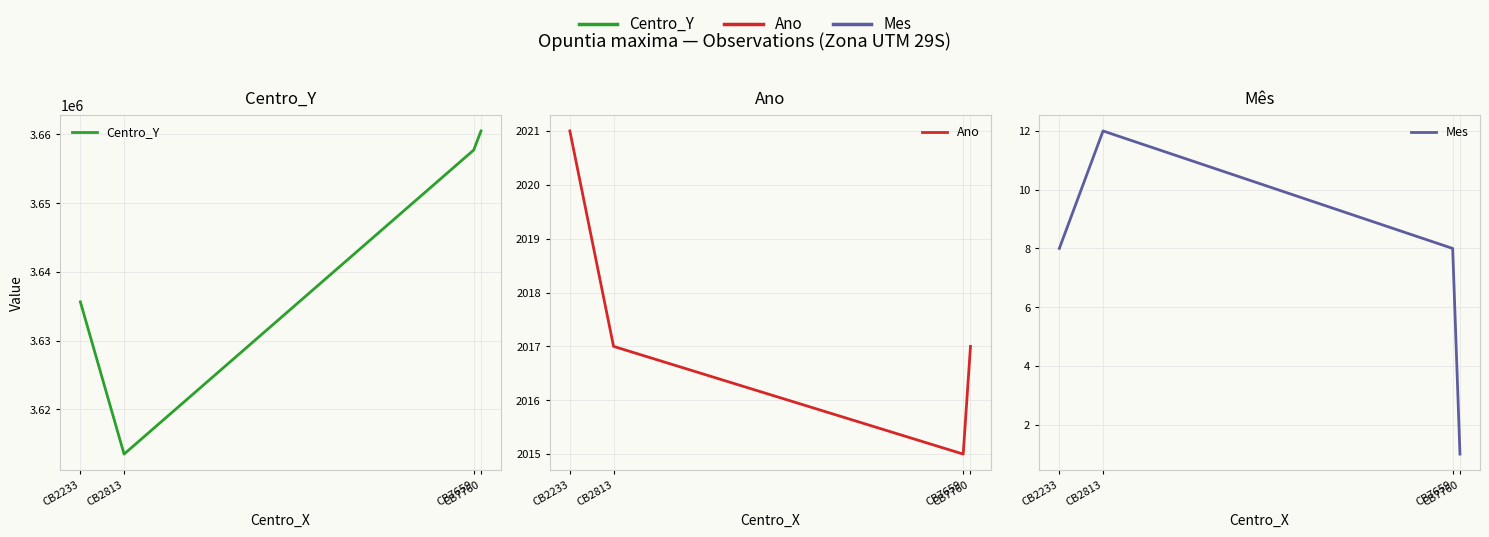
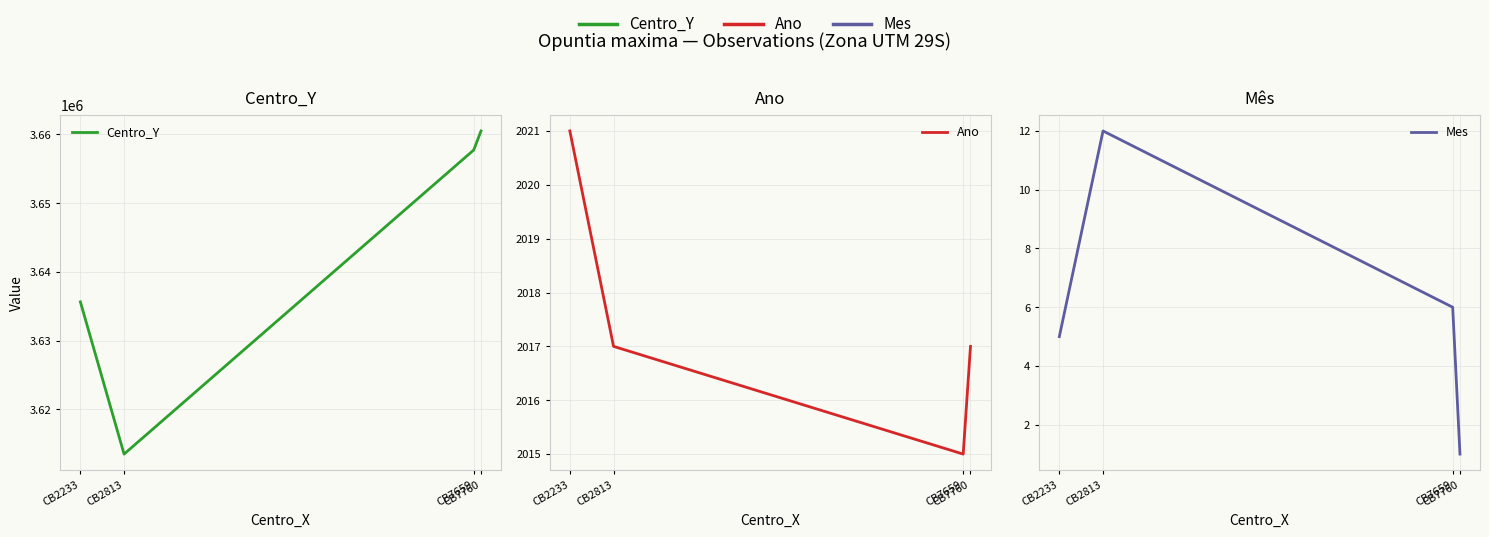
  {
    "Centro_Y": {
      "CB2233": 3636000,
      "CB2813": 3614000,
      "CB7659": 3658000,
      "CB7760": 3661000
    },
    "Ano": {
      "CB2233": 2021.0,
      "CB2813": 2017.0,
      "CB7659": 2015.0,
      "CB7760": 2017.0
    },
    "Mês": {
-     "CB2233": 8,
+     "CB2233": 5,
      "CB2813": 12,
-     "CB7659": 8,
+     "CB7659": 6,
      "CB7760": 1
    }
  }
